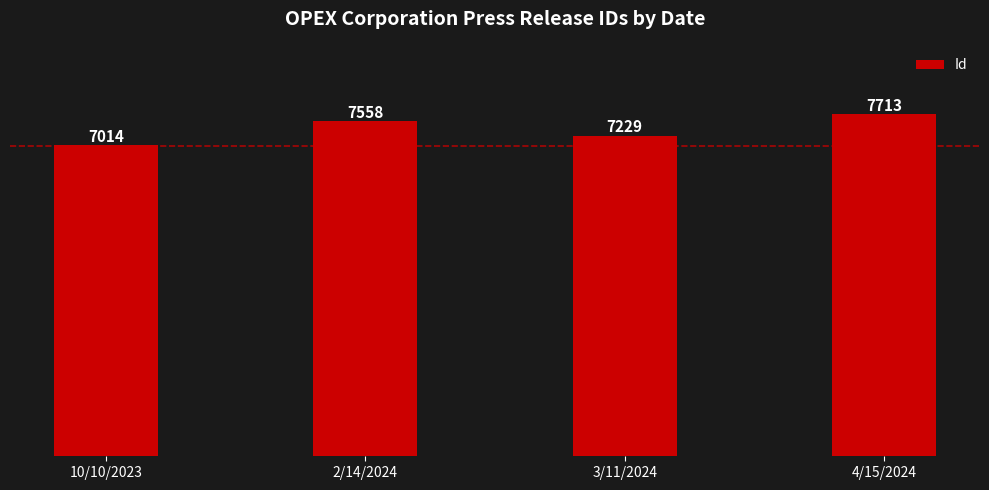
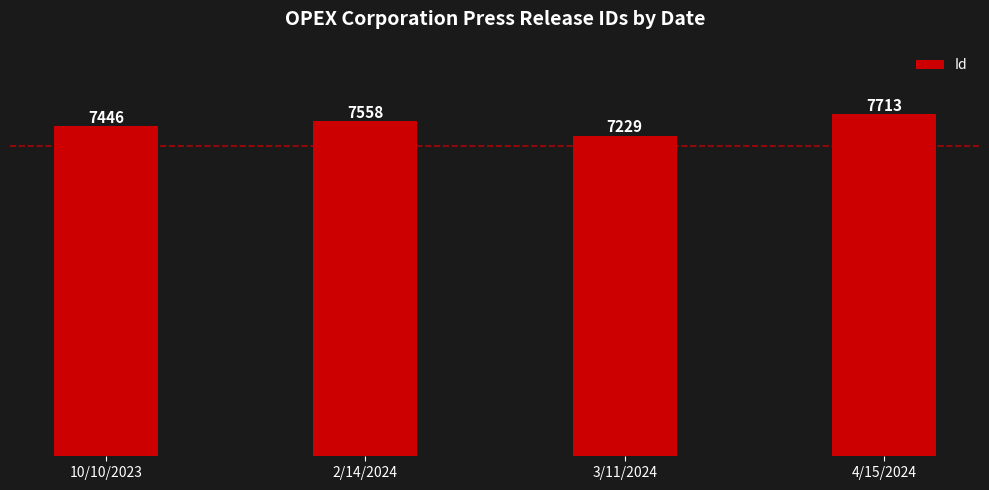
  {
-   "10/10/2023": 7014,
+   "10/10/2023": 7446,
    "2/14/2024": 7558,
    "3/11/2024": 7229,
    "4/15/2024": 7713
  }
